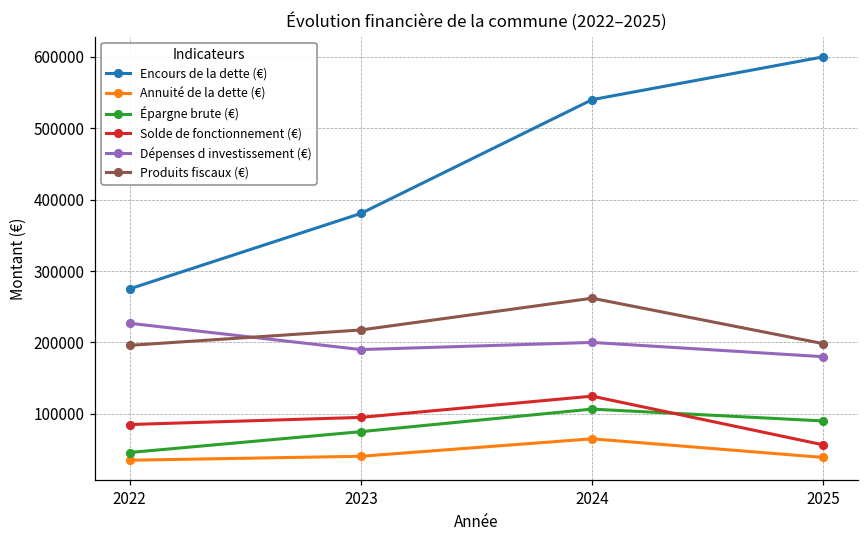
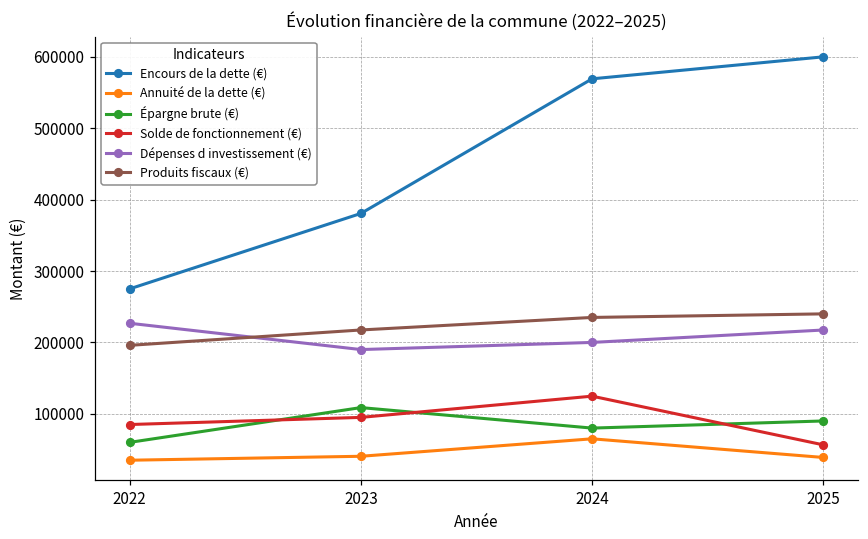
  {
    "Encours de la dette (€)": {
      "2022": 280000,
      "2023": 380000,
-     "2024": 540000,
+     "2024": 570000,
      "2025": 600000
    },
    "Annuité de la dette (€)": {
      "2022": 40000,
      "2023": 40000,
      "2024": 70000,
      "2025": 40000
    },
    "Épargne brute (€)": {
-     "2022": 50000,
-     "2023": 80000,
-     "2024": 110000,
+     "2022": 60000,
+     "2023": 110000,
+     "2024": 80000,
      "2025": 90000
    },
    "Solde de fonctionnement (€)": {
      "2022": 90000,
      "2023": 100000,
      "2024": 120000,
      "2025": 60000
    },
    "Dépenses d investissement (€)": {
      "2022": 230000,
      "2023": 190000,
      "2024": 200000,
-     "2025": 180000
+     "2025": 220000
    },
    "Produits fiscaux (€)": {
      "2022": 200000,
      "2023": 220000,
-     "2024": 260000,
-     "2025": 200000
+     "2024": 240000,
+     "2025": 240000
    }
  }
